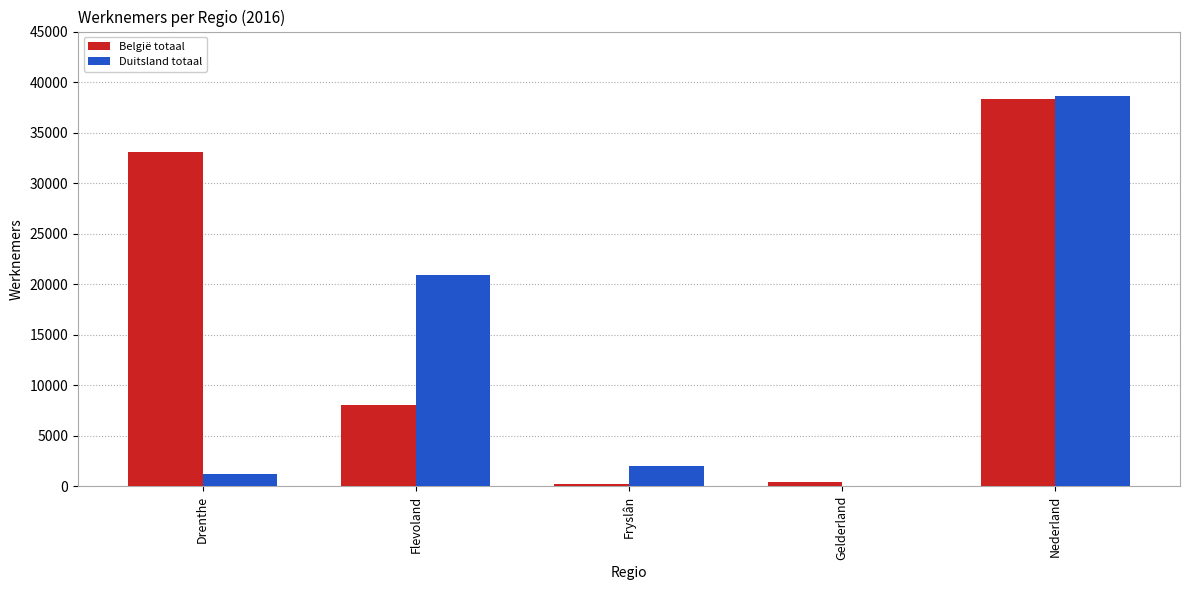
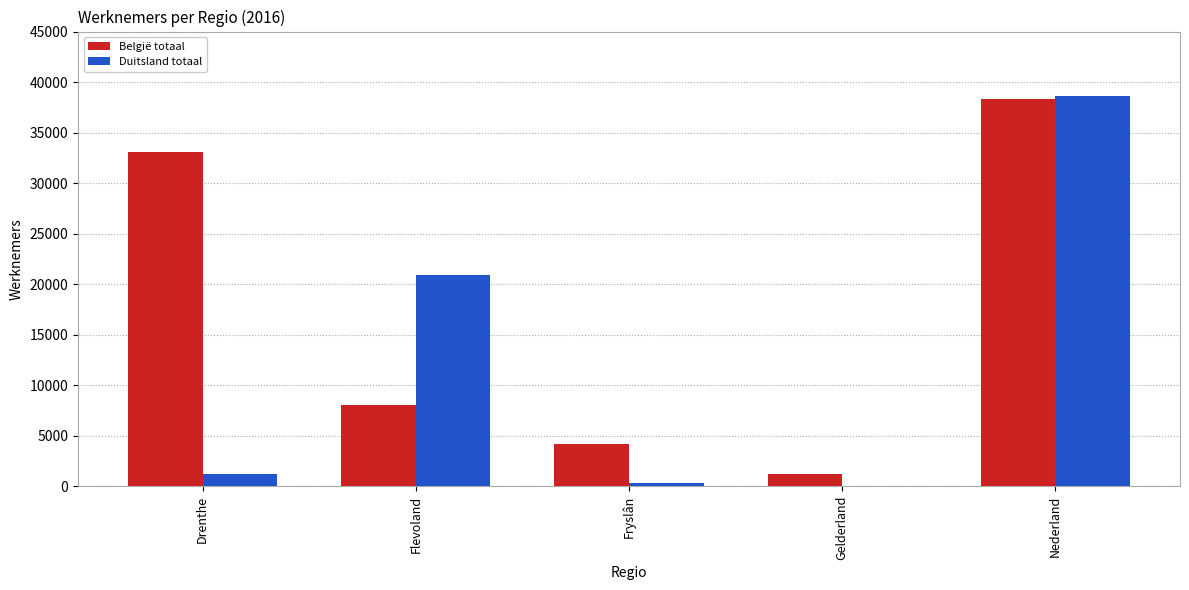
  {
    "België totaal": {
      "Drenthe": 33100,
      "Flevoland": 8100,
-     "Fryslân": 200,
-     "Gelderland": 400,
+     "Fryslân": 4200,
+     "Gelderland": 1200,
      "Nederland": 38400
    },
    "Duitsland totaal": {
      "Drenthe": 1200,
      "Flevoland": 21000,
-     "Fryslân": 2000,
+     "Fryslân": 400,
      "Gelderland": 0,
      "Nederland": 38600
    }
  }
